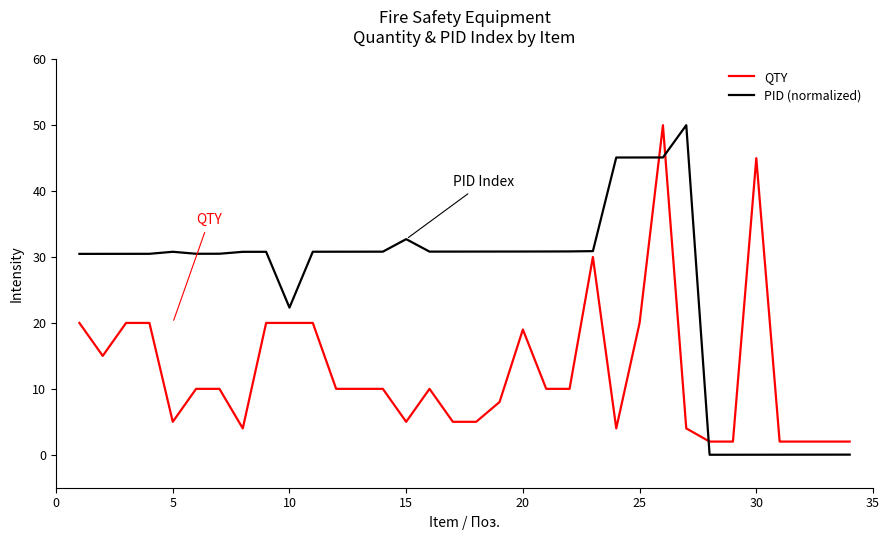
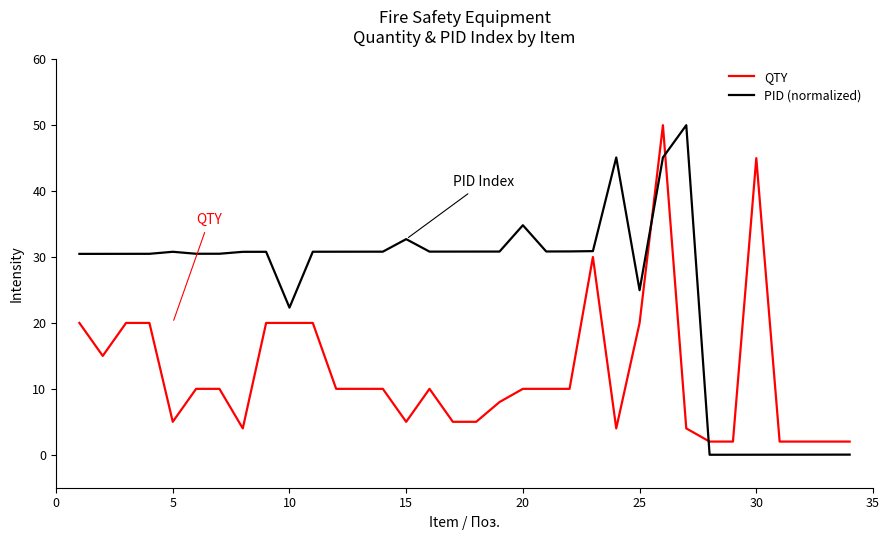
  {
    "QTY": {
      "5": 5,
      "10": 20,
      "15": 5,
-     "20": 19,
+     "20": 10,
      "25": 20,
      "30": 45
    },
    "PID (normalized)": {
      "5": 31,
      "10": 22,
      "15": 33,
-     "20": 31,
-     "25": 45,
+     "20": 35,
+     "25": 25,
      "30": 0
    }
  }
